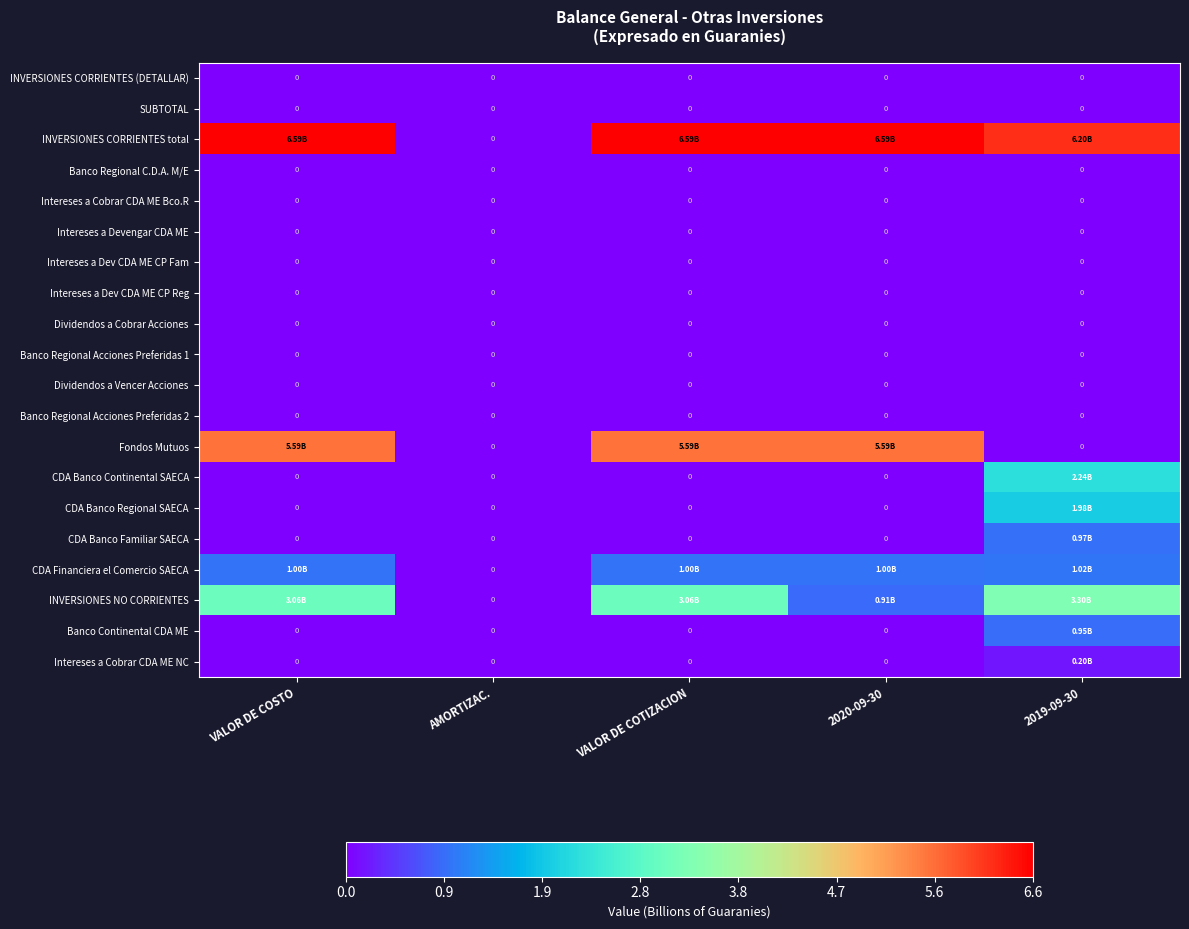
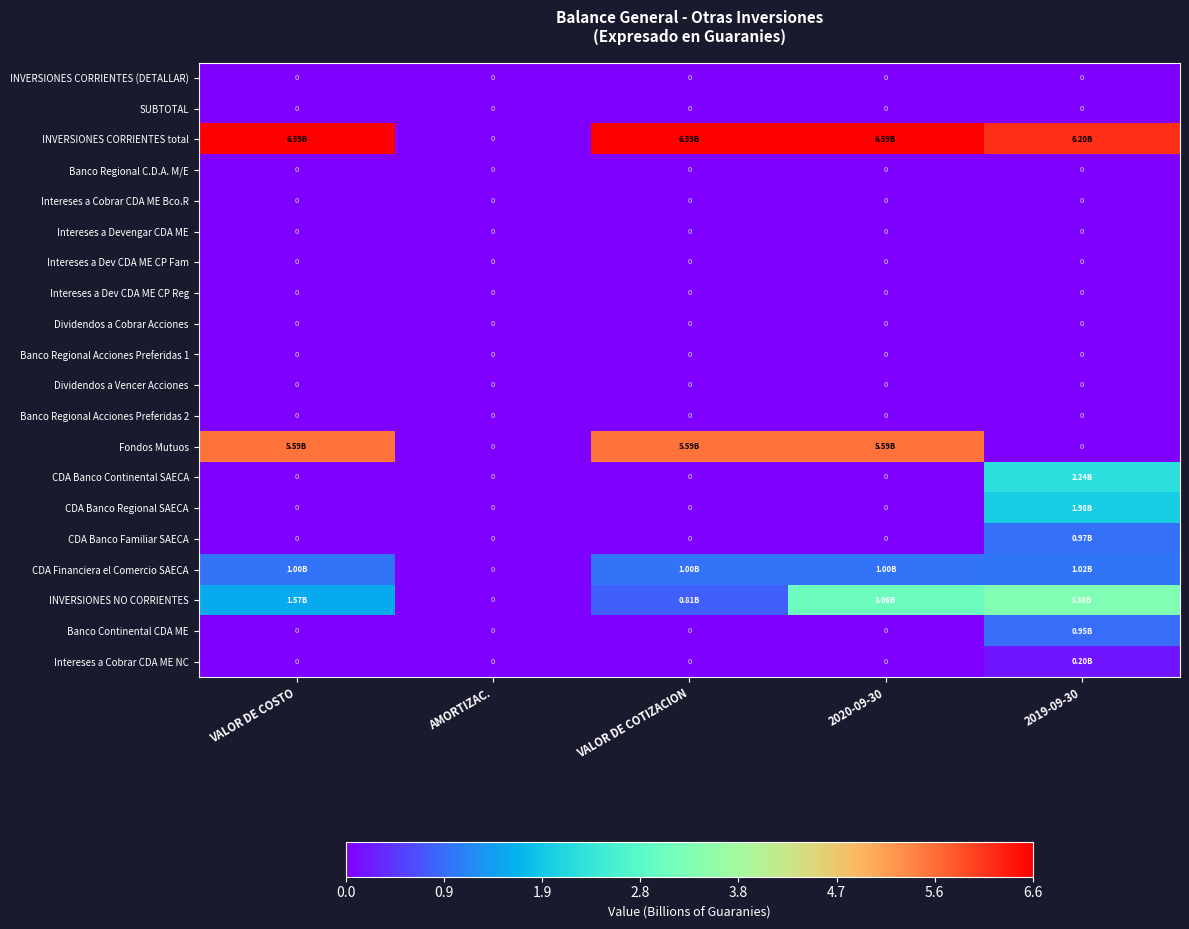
  {
    "INVERSIONES CORRIENTES (DETALLAR)": {
      "VALOR DE COSTO": "0",
      "AMORTIZAC.": "0",
      "VALOR DE COTIZACION": "0",
      "2020-09-30": "0",
      "2019-09-30": "0"
    },
    "SUBTOTAL": {
      "VALOR DE COSTO": "0",
      "AMORTIZAC.": "0",
      "VALOR DE COTIZACION": "0",
      "2020-09-30": "0",
      "2019-09-30": "0"
    },
    "INVERSIONES CORRIENTES total": {
      "VALOR DE COSTO": "6.59B",
      "AMORTIZAC.": "0",
      "VALOR DE COTIZACION": "6.59B",
      "2020-09-30": "6.59B",
      "2019-09-30": "6.20B"
    },
    "Banco Regional C.D.A. M/E": {
      "VALOR DE COSTO": "0",
      "AMORTIZAC.": "0",
      "VALOR DE COTIZACION": "0",
      "2020-09-30": "0",
      "2019-09-30": "0"
    },
    "Intereses a Cobrar CDA ME Bco.R": {
      "VALOR DE COSTO": "0",
      "AMORTIZAC.": "0",
      "VALOR DE COTIZACION": "0",
      "2020-09-30": "0",
      "2019-09-30": "0"
    },
    "Intereses a Devengar CDA ME": {
      "VALOR DE COSTO": "0",
      "AMORTIZAC.": "0",
      "VALOR DE COTIZACION": "0",
      "2020-09-30": "0",
      "2019-09-30": "0"
    },
    "Intereses a Dev CDA ME CP Fam": {
      "VALOR DE COSTO": "0",
      "AMORTIZAC.": "0",
      "VALOR DE COTIZACION": "0",
      "2020-09-30": "0",
      "2019-09-30": "0"
    },
    "Intereses a Dev CDA ME CP Reg": {
      "VALOR DE COSTO": "0",
      "AMORTIZAC.": "0",
      "VALOR DE COTIZACION": "0",
      "2020-09-30": "0",
      "2019-09-30": "0"
    },
    "Dividendos a Cobrar Acciones": {
      "VALOR DE COSTO": "0",
      "AMORTIZAC.": "0",
      "VALOR DE COTIZACION": "0",
      "2020-09-30": "0",
      "2019-09-30": "0"
    },
    "Banco Regional Acciones Preferidas 1": {
      "VALOR DE COSTO": "0",
      "AMORTIZAC.": "0",
      "VALOR DE COTIZACION": "0",
      "2020-09-30": "0",
      "2019-09-30": "0"
    },
    "Dividendos a Vencer Acciones": {
      "VALOR DE COSTO": "0",
      "AMORTIZAC.": "0",
      "VALOR DE COTIZACION": "0",
      "2020-09-30": "0",
      "2019-09-30": "0"
    },
    "Banco Regional Acciones Preferidas 2": {
      "VALOR DE COSTO": "0",
      "AMORTIZAC.": "0",
      "VALOR DE COTIZACION": "0",
      "2020-09-30": "0",
      "2019-09-30": "0"
    },
    "Fondos Mutuos": {
      "VALOR DE COSTO": "5.59B",
      "AMORTIZAC.": "0",
      "VALOR DE COTIZACION": "5.59B",
      "2020-09-30": "5.59B",
      "2019-09-30": "0"
    },
    "CDA Banco Continental SAECA": {
      "VALOR DE COSTO": "0",
      "AMORTIZAC.": "0",
      "VALOR DE COTIZACION": "0",
      "2020-09-30": "0",
      "2019-09-30": "2.24B"
    },
    "CDA Banco Regional SAECA": {
      "VALOR DE COSTO": "0",
      "AMORTIZAC.": "0",
      "VALOR DE COTIZACION": "0",
      "2020-09-30": "0",
      "2019-09-30": "1.98B"
    },
    "CDA Banco Familiar SAECA": {
      "VALOR DE COSTO": "0",
      "AMORTIZAC.": "0",
      "VALOR DE COTIZACION": "0",
      "2020-09-30": "0",
      "2019-09-30": "0.97B"
    },
    "CDA Financiera el Comercio SAECA": {
      "VALOR DE COSTO": "1.00B",
      "AMORTIZAC.": "0",
      "VALOR DE COTIZACION": "1.00B",
      "2020-09-30": "1.00B",
      "2019-09-30": "1.02B"
    },
    "INVERSIONES NO CORRIENTES": {
-     "VALOR DE COSTO": "3.06B",
+     "VALOR DE COSTO": "1.57B",
      "AMORTIZAC.": "0",
-     "VALOR DE COTIZACION": "3.06B",
-     "2020-09-30": "0.91B",
+     "VALOR DE COTIZACION": "0.81B",
+     "2020-09-30": "3.06B",
      "2019-09-30": "3.30B"
    },
    "Banco Continental CDA ME": {
      "VALOR DE COSTO": "0",
      "AMORTIZAC.": "0",
      "VALOR DE COTIZACION": "0",
      "2020-09-30": "0",
      "2019-09-30": "0.95B"
    },
    "Intereses a Cobrar CDA ME NC": {
      "VALOR DE COSTO": "0",
      "AMORTIZAC.": "0",
      "VALOR DE COTIZACION": "0",
      "2020-09-30": "0",
      "2019-09-30": "0.20B"
    }
  }
